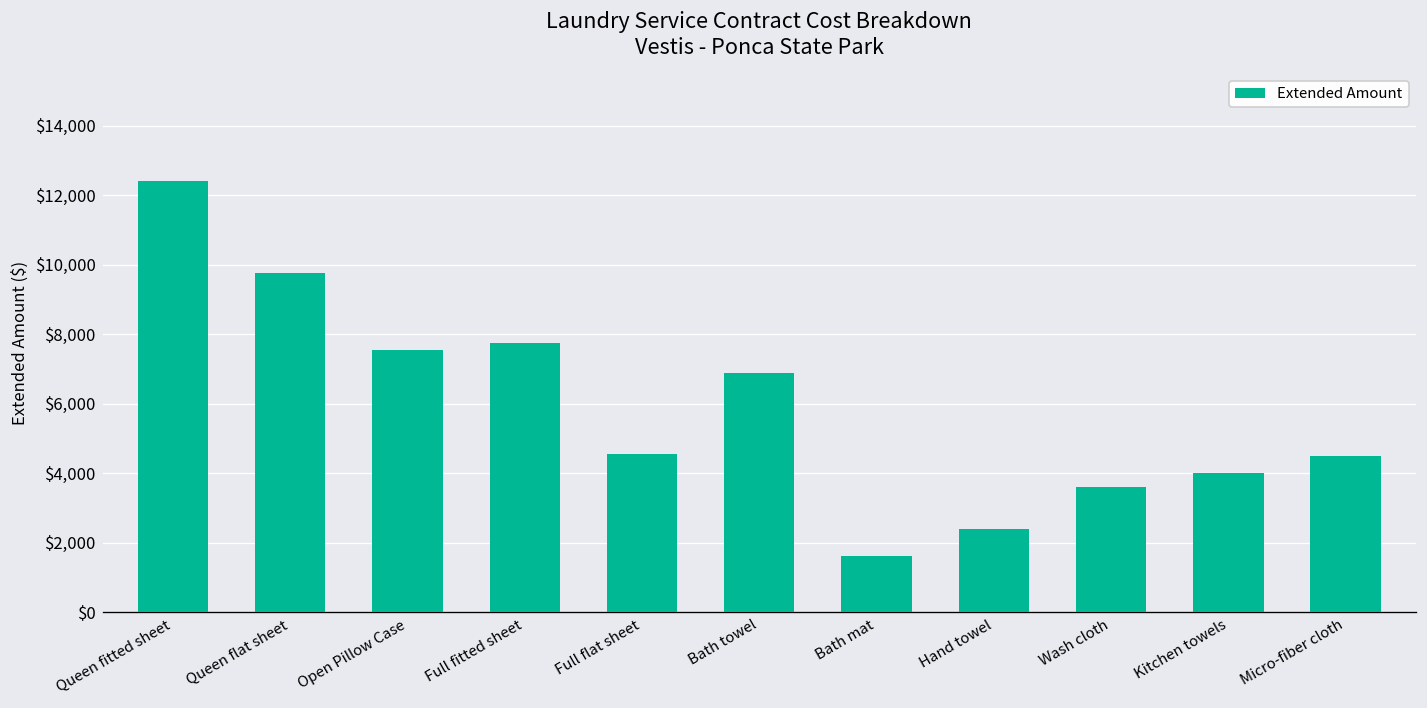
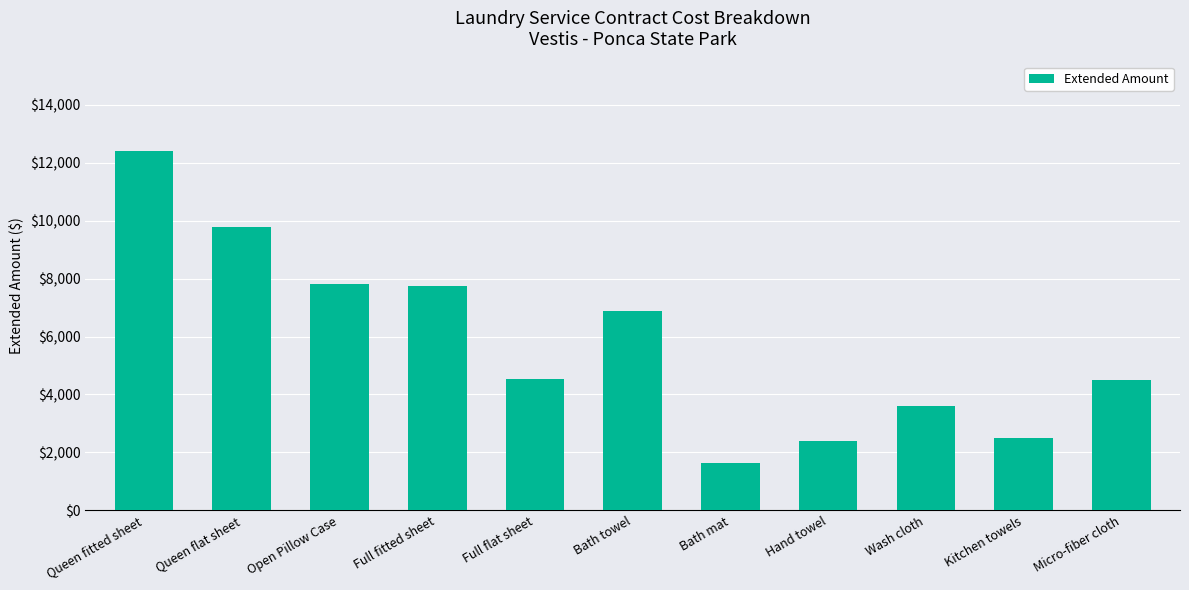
  {
    "Queen fitted sheet": "$12,400",
    "Queen flat sheet": "$9,800",
-   "Open Pillow Case": "$7,500",
+   "Open Pillow Case": "$7,800",
    "Full fitted sheet": "$7,800",
    "Full flat sheet": "$4,600",
    "Bath towel": "$6,900",
    "Bath mat": "$1,600",
    "Hand towel": "$2,400",
    "Wash cloth": "$3,600",
-   "Kitchen towels": "$4,000",
+   "Kitchen towels": "$2,500",
    "Micro-fiber cloth": "$4,500"
  }
